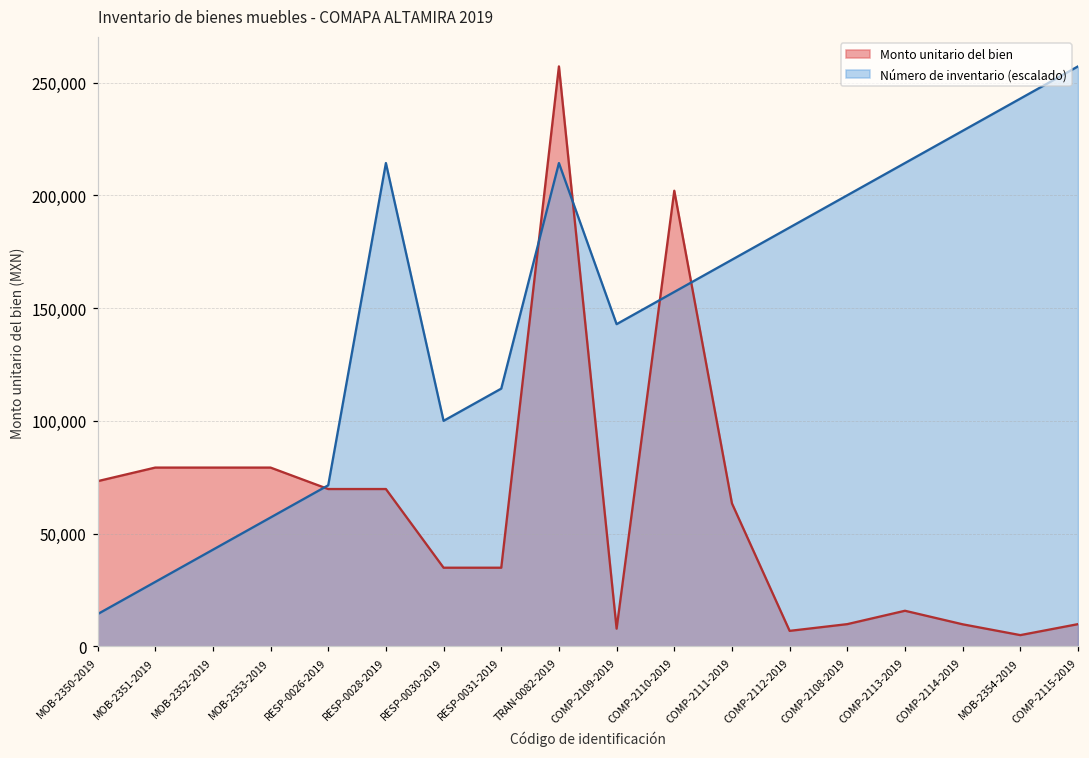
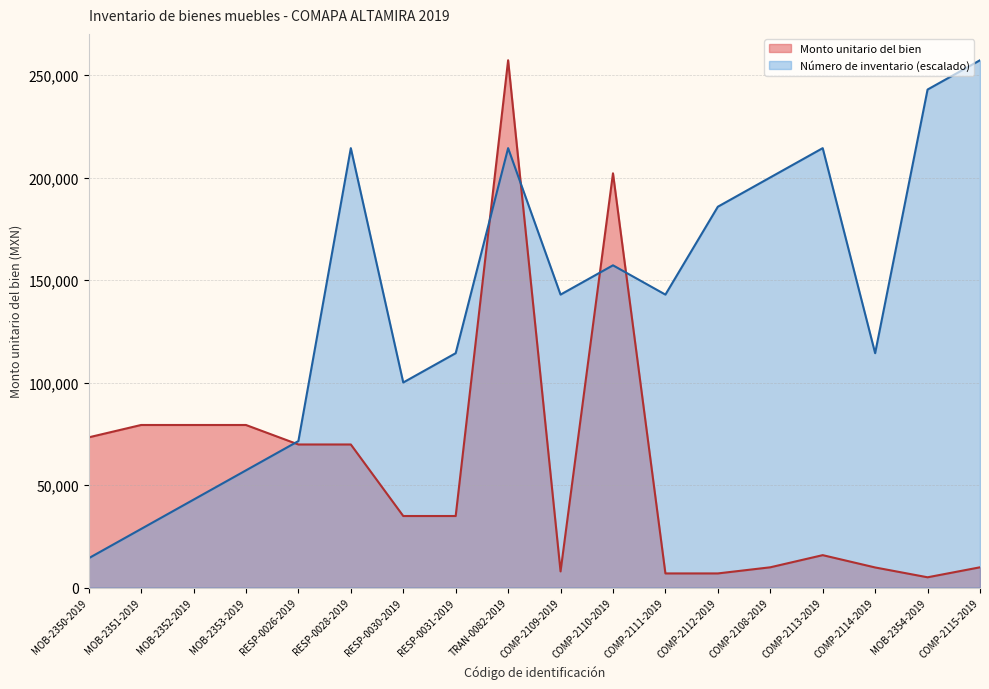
  {
    "Monto unitario del bien": {
      "MOB-2350-2019": "73,000",
      "MOB-2351-2019": "79,000",
      "MOB-2352-2019": "79,000",
      "MOB-2353-2019": "79,000",
      "RESP-0026-2019": "70,000",
      "RESP-0028-2019": "70,000",
      "RESP-0030-2019": "35,000",
      "RESP-0031-2019": "35,000",
      "TRAN-0082-2019": "257,000",
      "COMP-2109-2019": "8,000",
      "COMP-2110-2019": "202,000",
-     "COMP-2111-2019": "63,000",
+     "COMP-2111-2019": "7,000",
      "COMP-2112-2019": "7,000",
      "COMP-2108-2019": "10,000",
      "COMP-2113-2019": "16,000",
      "COMP-2114-2019": "10,000",
      "MOB-2354-2019": "5,000",
      "COMP-2115-2019": "10,000"
    },
    "Número de inventario (escalado)": {
      "MOB-2350-2019": "14,000",
      "MOB-2351-2019": "29,000",
      "MOB-2352-2019": "43,000",
      "MOB-2353-2019": "57,000",
      "RESP-0026-2019": "71,000",
      "RESP-0028-2019": "214,000",
      "RESP-0030-2019": "100,000",
      "RESP-0031-2019": "114,000",
      "TRAN-0082-2019": "214,000",
      "COMP-2109-2019": "143,000",
      "COMP-2110-2019": "157,000",
-     "COMP-2111-2019": "172,000",
+     "COMP-2111-2019": "143,000",
      "COMP-2112-2019": "186,000",
      "COMP-2108-2019": "200,000",
      "COMP-2113-2019": "214,000",
-     "COMP-2114-2019": "229,000",
+     "COMP-2114-2019": "114,000",
      "MOB-2354-2019": "243,000",
      "COMP-2115-2019": "257,000"
    }
  }
